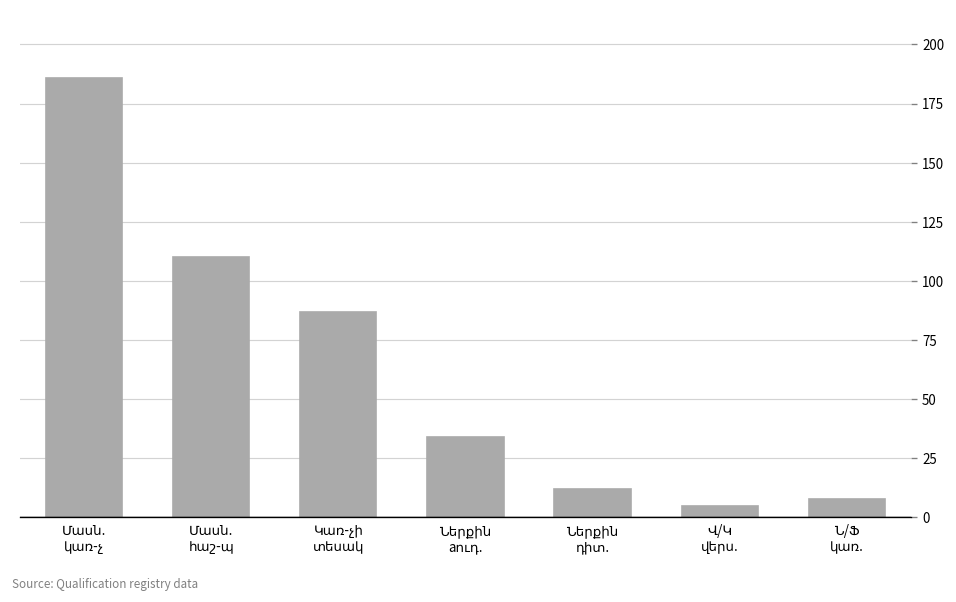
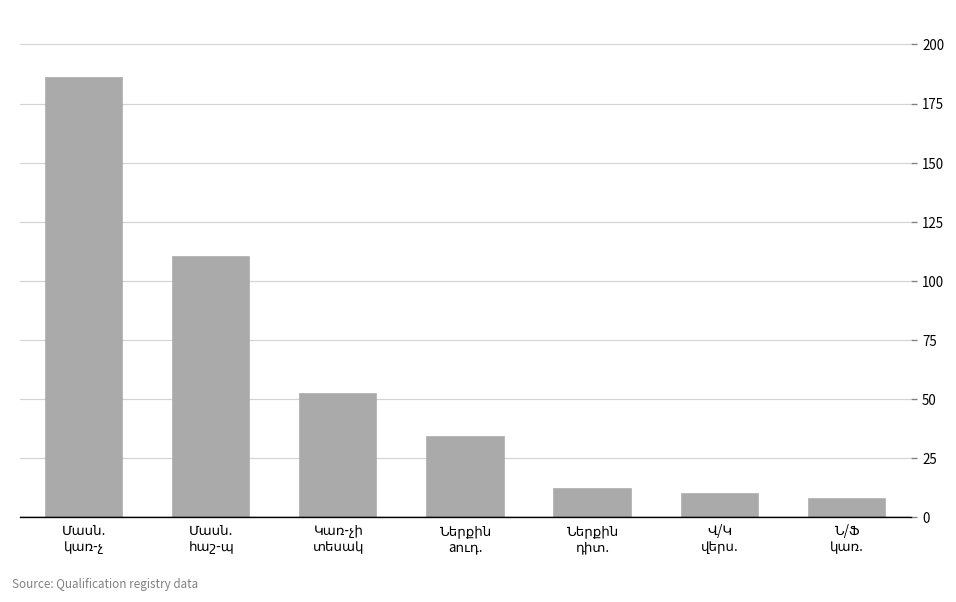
  {
    "Մասն. կառ-չ": 186,
    "Մասն. հաշ-պ": 110,
-   "Կառ-չի տեսակ": 87,
+   "Կառ-չի տեսակ": 52,
    "Ներքին aուդ.": 34,
    "Ներքին դիտ.": 12,
-   "Վ/Կ վերս.": 5,
+   "Վ/Կ վերս.": 10,
    "Ն/Ֆ կառ.": 8
  }
